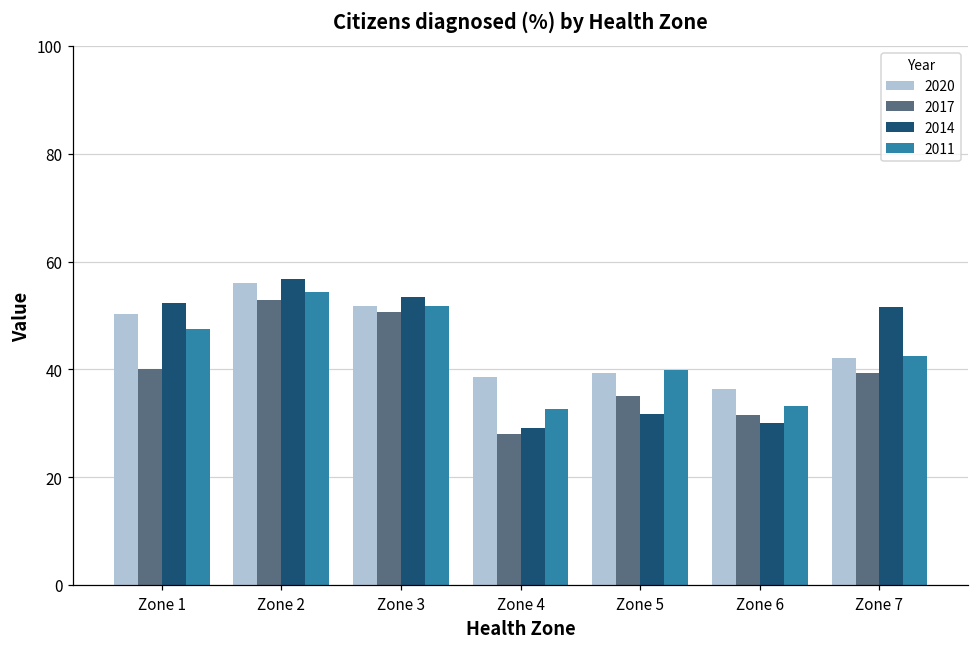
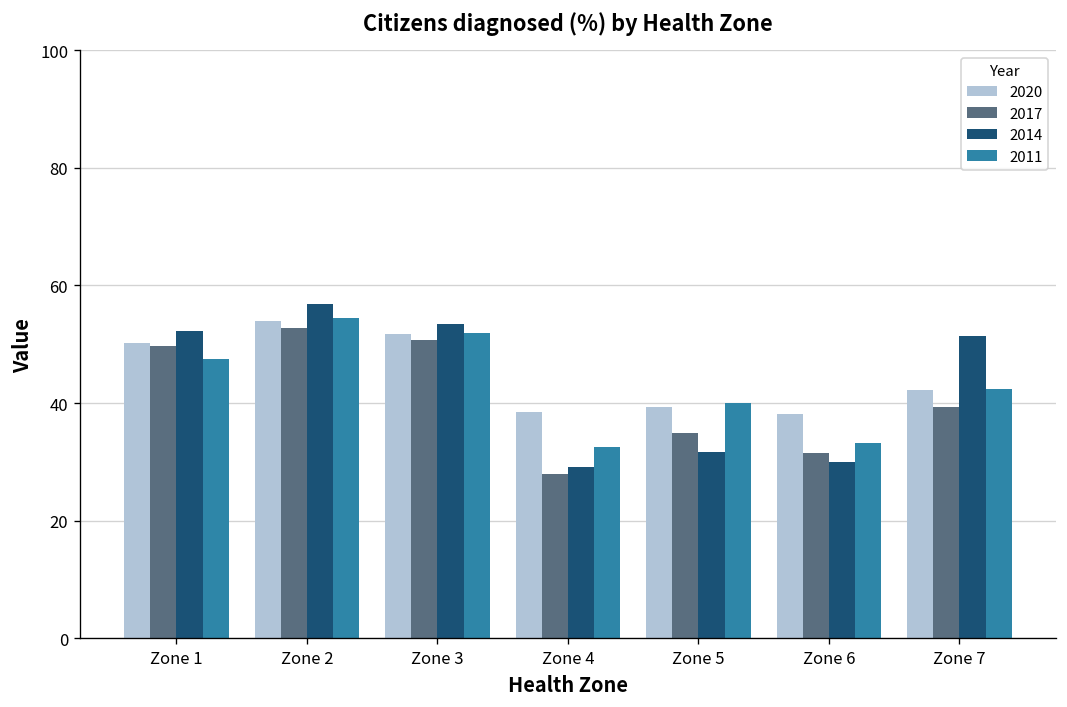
  {
    "2020": {
      "Zone 1": 50,
-     "Zone 2": 56,
+     "Zone 2": 54,
      "Zone 3": 52,
      "Zone 4": 39,
      "Zone 5": 39,
-     "Zone 6": 36,
+     "Zone 6": 38,
      "Zone 7": 42
    },
    "2017": {
-     "Zone 1": 40,
+     "Zone 1": 50,
      "Zone 2": 53,
      "Zone 3": 51,
      "Zone 4": 28,
      "Zone 5": 35,
      "Zone 6": 32,
      "Zone 7": 39
    },
    "2014": {
      "Zone 1": 52,
      "Zone 2": 57,
      "Zone 3": 53,
      "Zone 4": 29,
      "Zone 5": 32,
      "Zone 6": 30,
      "Zone 7": 51
    },
    "2011": {
      "Zone 1": 48,
      "Zone 2": 54,
      "Zone 3": 52,
      "Zone 4": 33,
      "Zone 5": 40,
      "Zone 6": 33,
      "Zone 7": 42
    }
  }
